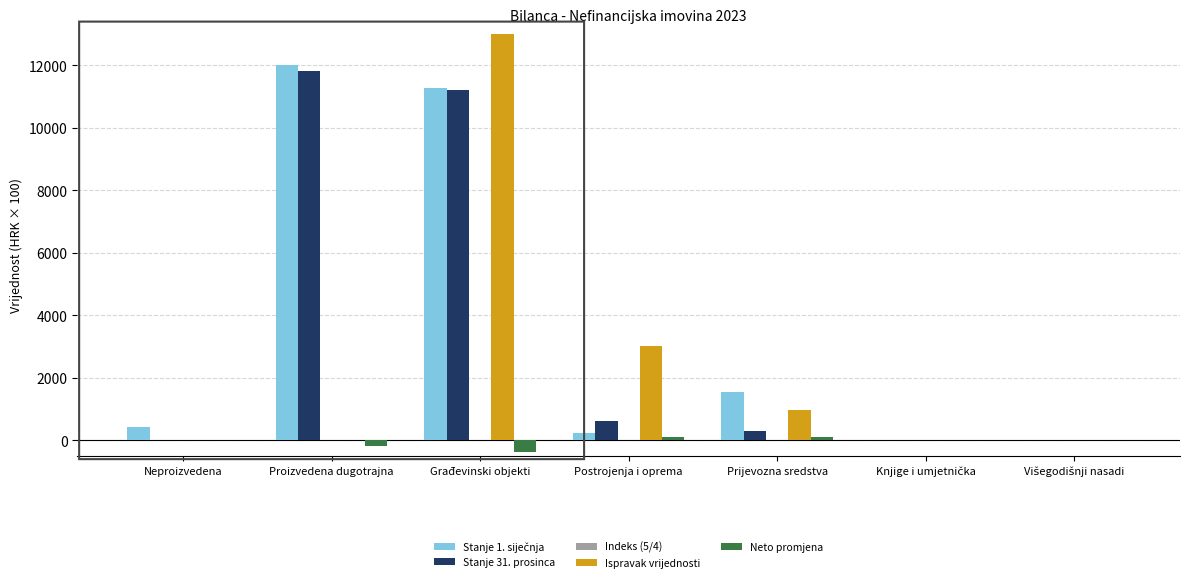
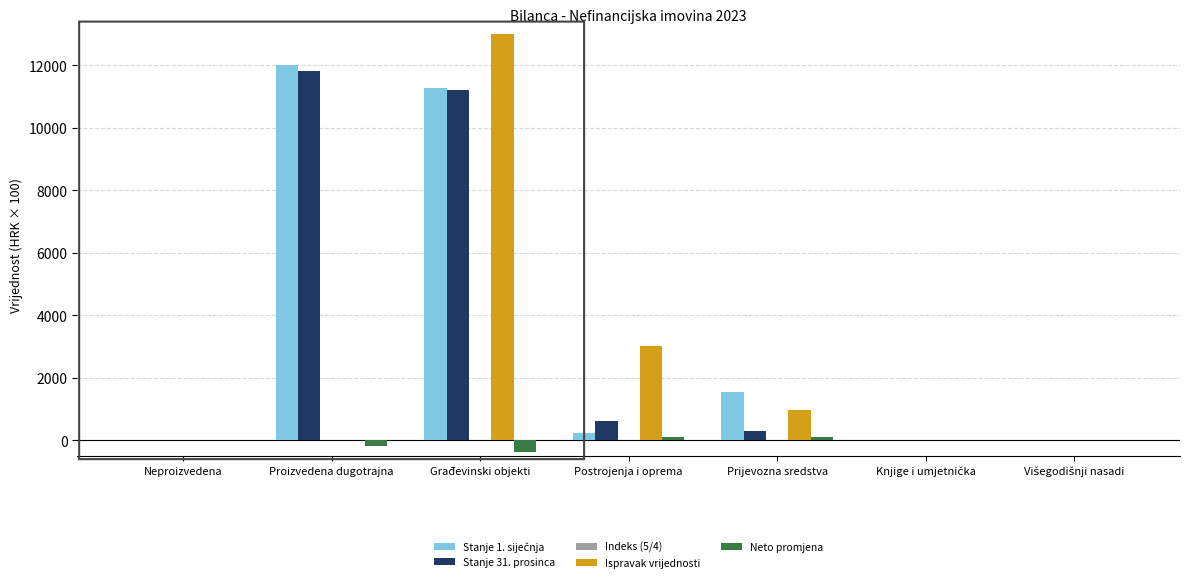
  {
    "Stanje 1. siječnja": {
-     "Neproizvedena": 400,
+     "Neproizvedena": 0,
      "Proizvedena dugotrajna": 12000,
      "Građevinski objekti": 11300,
      "Postrojenja i oprema": 200,
      "Prijevozna sredstva": 1600,
      "Višegodišnji nasadi": 0
    },
    "Stanje 31. prosinca": {
      "Proizvedena dugotrajna": 11800,
      "Građevinski objekti": 11200,
      "Postrojenja i oprema": 600,
      "Prijevozna sredstva": 300,
      "Višegodišnji nasadi": 0
    },
    "Indeks (5/4)": {
      "Višegodišnji nasadi": 0
    },
    "Ispravak vrijednosti": {
      "Neproizvedena": 0,
      "Proizvedena dugotrajna": 0,
      "Postrojenja i oprema": 3000,
      "Prijevozna sredstva": 1000,
      "Knjige i umjetnička": 0,
      "Višegodišnji nasadi": 0
    },
    "Neto promjena": {
      "Neproizvedena": 0,
      "Proizvedena dugotrajna": -200,
      "Građevinski objekti": -400,
      "Postrojenja i oprema": 100,
      "Prijevozna sredstva": 100,
      "Knjige i umjetnička": 0,
      "Višegodišnji nasadi": 0
    }
  }
